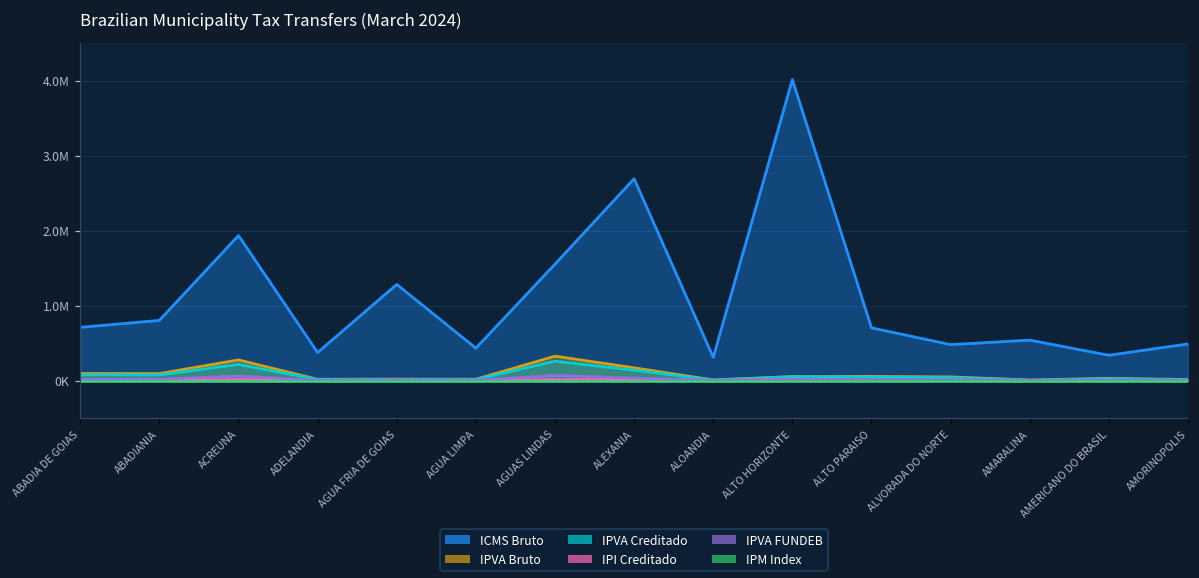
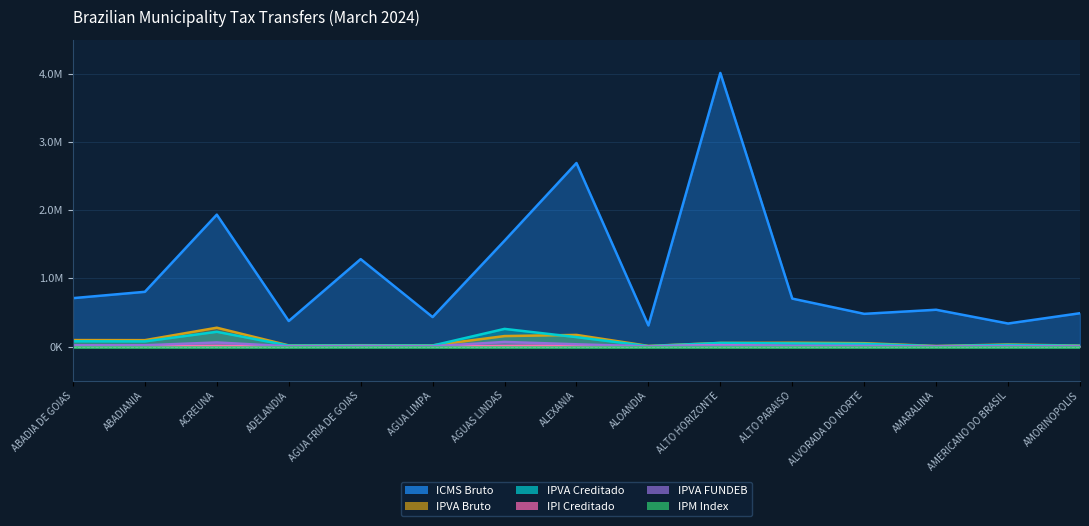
  {
    "IPVA Bruto": {
      "ACREUNA": 300000,
-     "AGUAS LINDAS": 300000
+     "AGUAS LINDAS": 200000
    },
    "IPVA FUNDEB": {
      "ACREUNA": 100000,
      "AGUAS LINDAS": 100000
    }
  }
